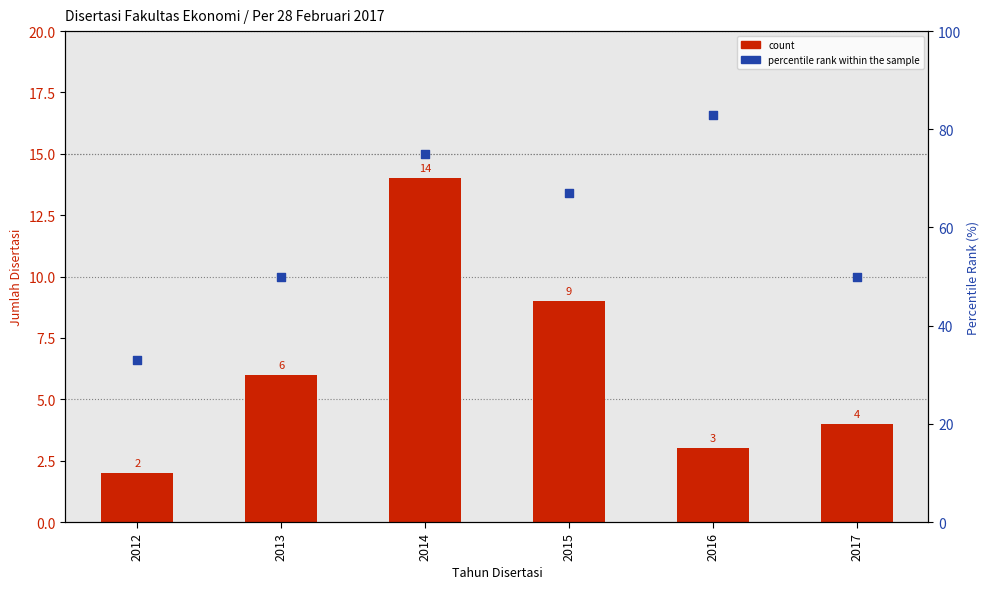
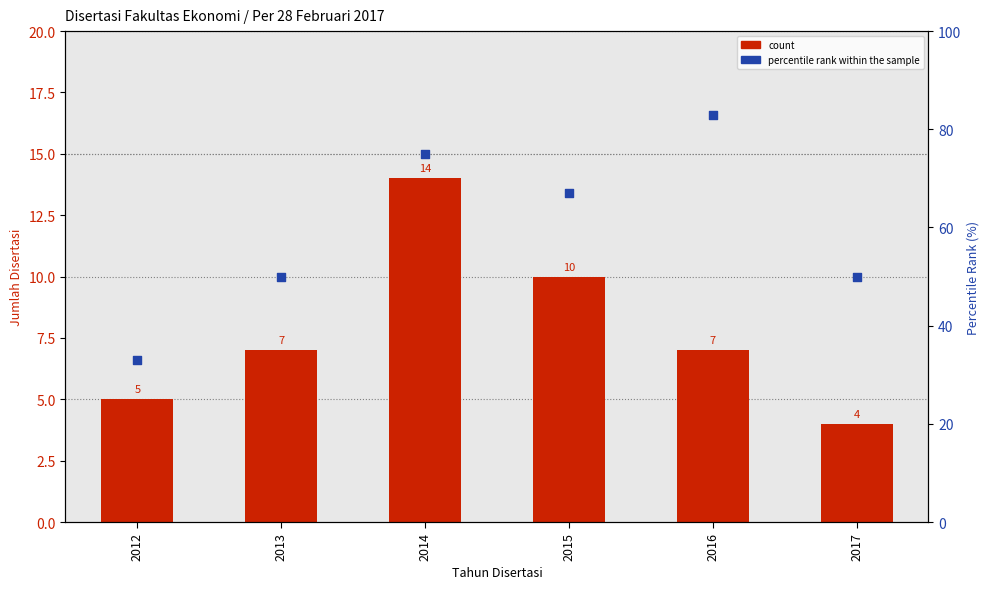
  {
    "count": {
-     "2012": 2,
-     "2013": 6,
+     "2012": 5,
+     "2013": 7,
      "2014": 14,
-     "2015": 9,
-     "2016": 3,
+     "2015": 10,
+     "2016": 7,
      "2017": 4
    }
  }
